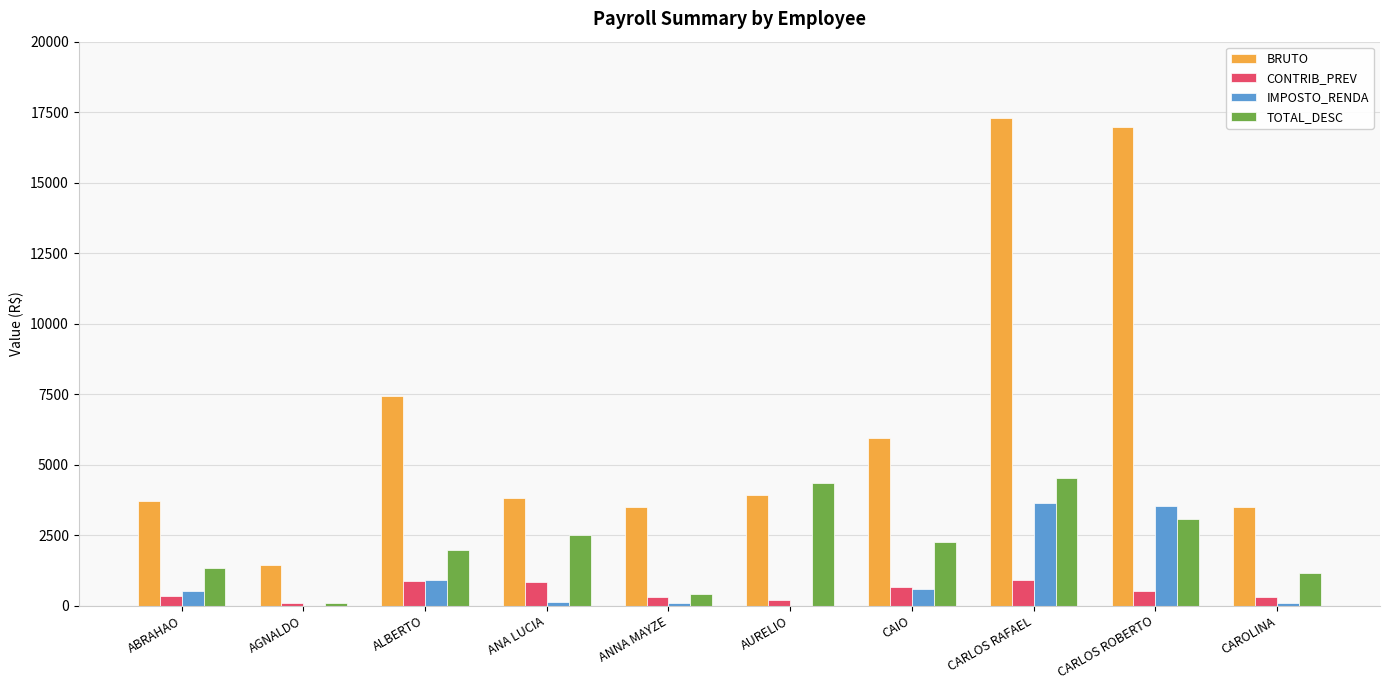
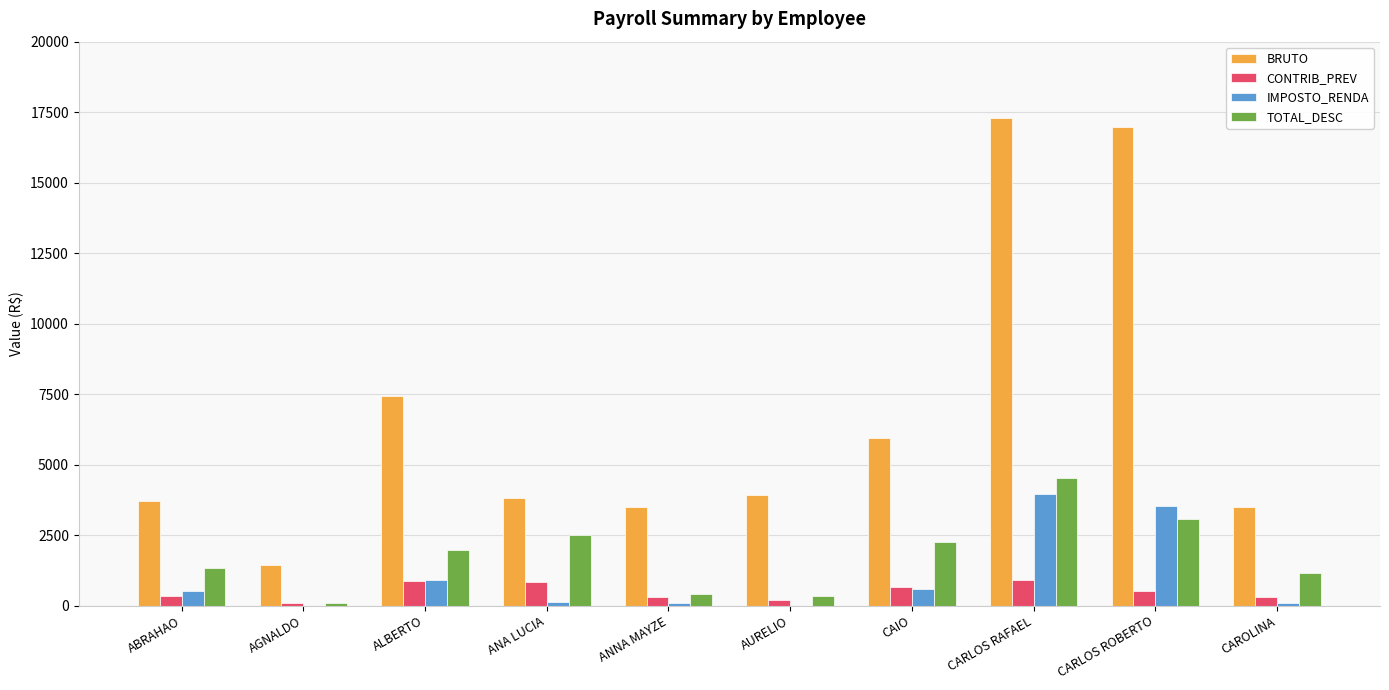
  {
    "BRUTO": {
      "ABRAHAO": 3700,
      "AGNALDO": 1400,
      "ALBERTO": 7400,
      "ANA LUCIA": 3800,
      "ANNA MAYZE": 3500,
      "AURELIO": 3900,
      "CAIO": 5900,
      "CARLOS RAFAEL": 17300,
      "CARLOS ROBERTO": 17000,
      "CAROLINA": 3500
    },
    "CONTRIB_PREV": {
      "ABRAHAO": 300,
      "AGNALDO": 100,
      "ALBERTO": 900,
      "ANA LUCIA": 800,
      "ANNA MAYZE": 300,
      "AURELIO": 200,
      "CAIO": 700,
      "CARLOS RAFAEL": 900,
      "CARLOS ROBERTO": 500,
      "CAROLINA": 300
    },
    "IMPOSTO_RENDA": {
      "ABRAHAO": 500,
      "AGNALDO": 0,
      "ALBERTO": 900,
      "ANA LUCIA": 100,
      "AURELIO": 0,
      "CAIO": 600,
-     "CARLOS RAFAEL": 3600,
+     "CARLOS RAFAEL": 4000,
      "CARLOS ROBERTO": 3500
    },
    "TOTAL_DESC": {
      "ABRAHAO": 1300,
      "AGNALDO": 100,
      "ALBERTO": 2000,
      "ANA LUCIA": 2500,
      "ANNA MAYZE": 400,
-     "AURELIO": 4300,
+     "AURELIO": 300,
      "CAIO": 2200,
      "CARLOS RAFAEL": 4500,
      "CARLOS ROBERTO": 3100,
      "CAROLINA": 1100
    }
  }
